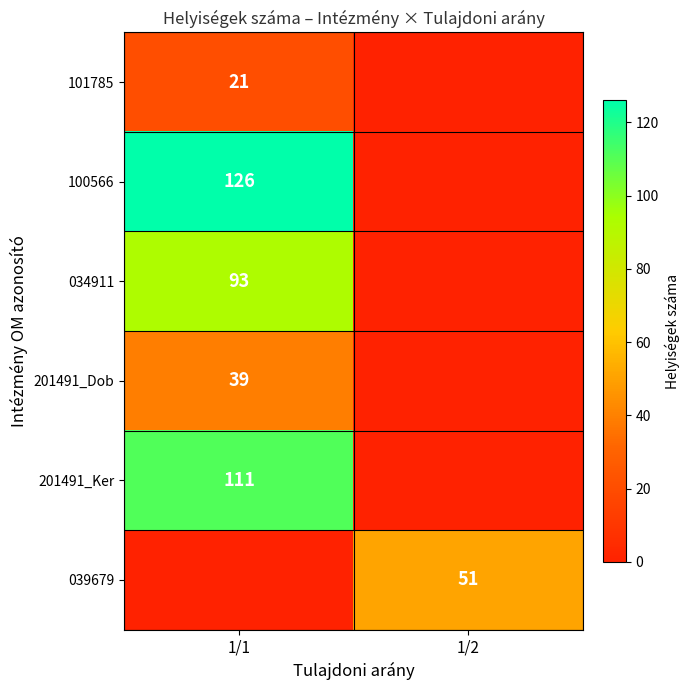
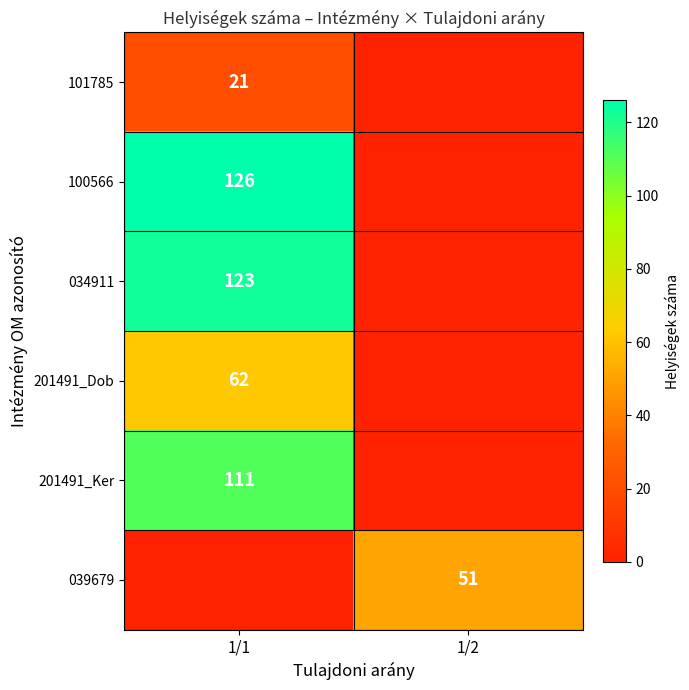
  {
    "101785": {
      "1/1": 21
    },
    "100566": {
      "1/1": 126
    },
    "034911": {
-     "1/1": 93
+     "1/1": 123
    },
    "201491_Dob": {
-     "1/1": 39
+     "1/1": 62
    },
    "201491_Ker": {
      "1/1": 111
    },
    "039679": {
      "1/2": 51
    }
  }
